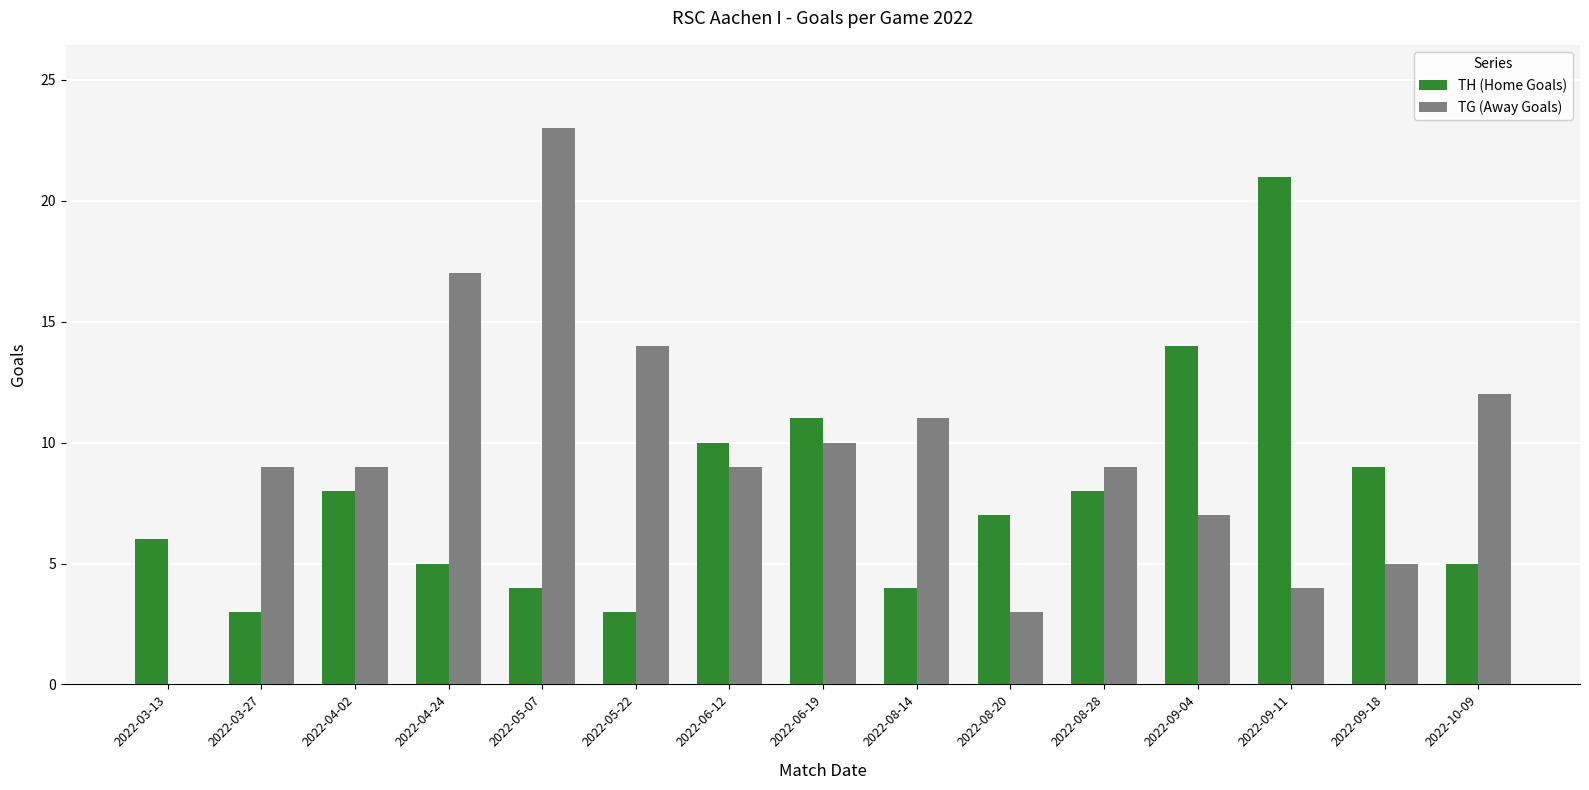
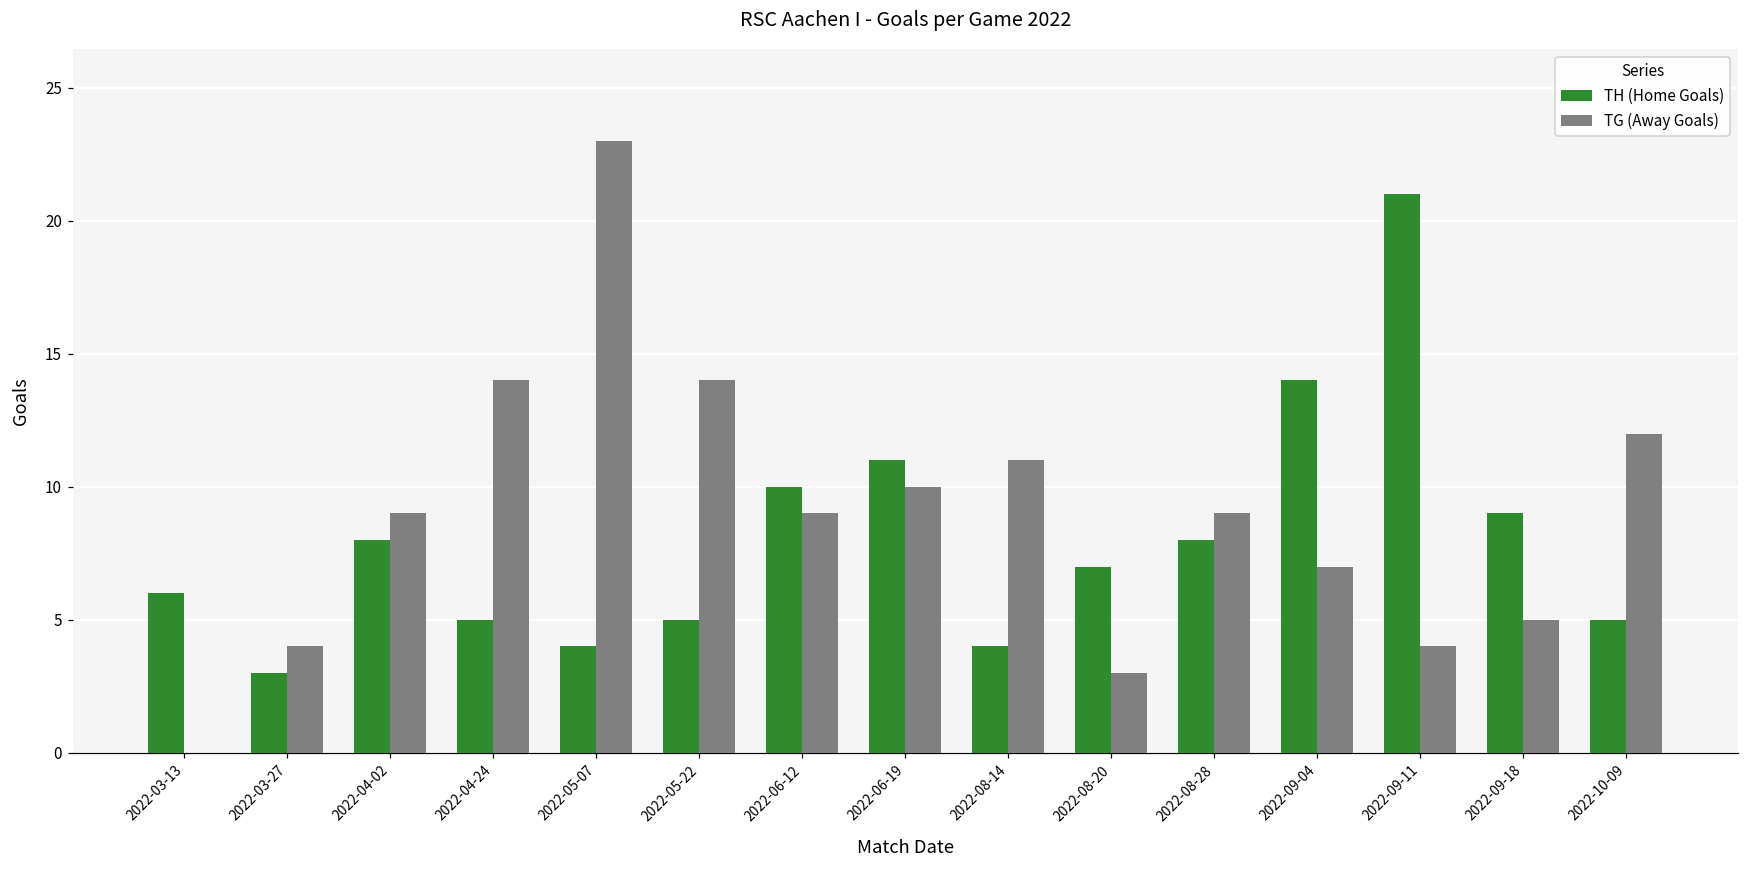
  {
    "TH (Home Goals)": {
      "2022-03-13": 6,
      "2022-03-27": 3,
      "2022-04-02": 8,
      "2022-04-24": 5,
      "2022-05-07": 4,
-     "2022-05-22": 3,
+     "2022-05-22": 5,
      "2022-06-12": 10,
      "2022-06-19": 11,
      "2022-08-14": 4,
      "2022-08-20": 7,
      "2022-08-28": 8,
      "2022-09-04": 14,
      "2022-09-11": 21,
      "2022-09-18": 9,
      "2022-10-09": 5
    },
    "TG (Away Goals)": {
      "2022-03-13": 0,
-     "2022-03-27": 9,
+     "2022-03-27": 4,
      "2022-04-02": 9,
-     "2022-04-24": 17,
+     "2022-04-24": 14,
      "2022-05-07": 23,
      "2022-05-22": 14,
      "2022-06-12": 9,
      "2022-06-19": 10,
      "2022-08-14": 11,
      "2022-08-20": 3,
      "2022-08-28": 9,
      "2022-09-04": 7,
      "2022-09-11": 4,
      "2022-09-18": 5,
      "2022-10-09": 12
    }
  }
